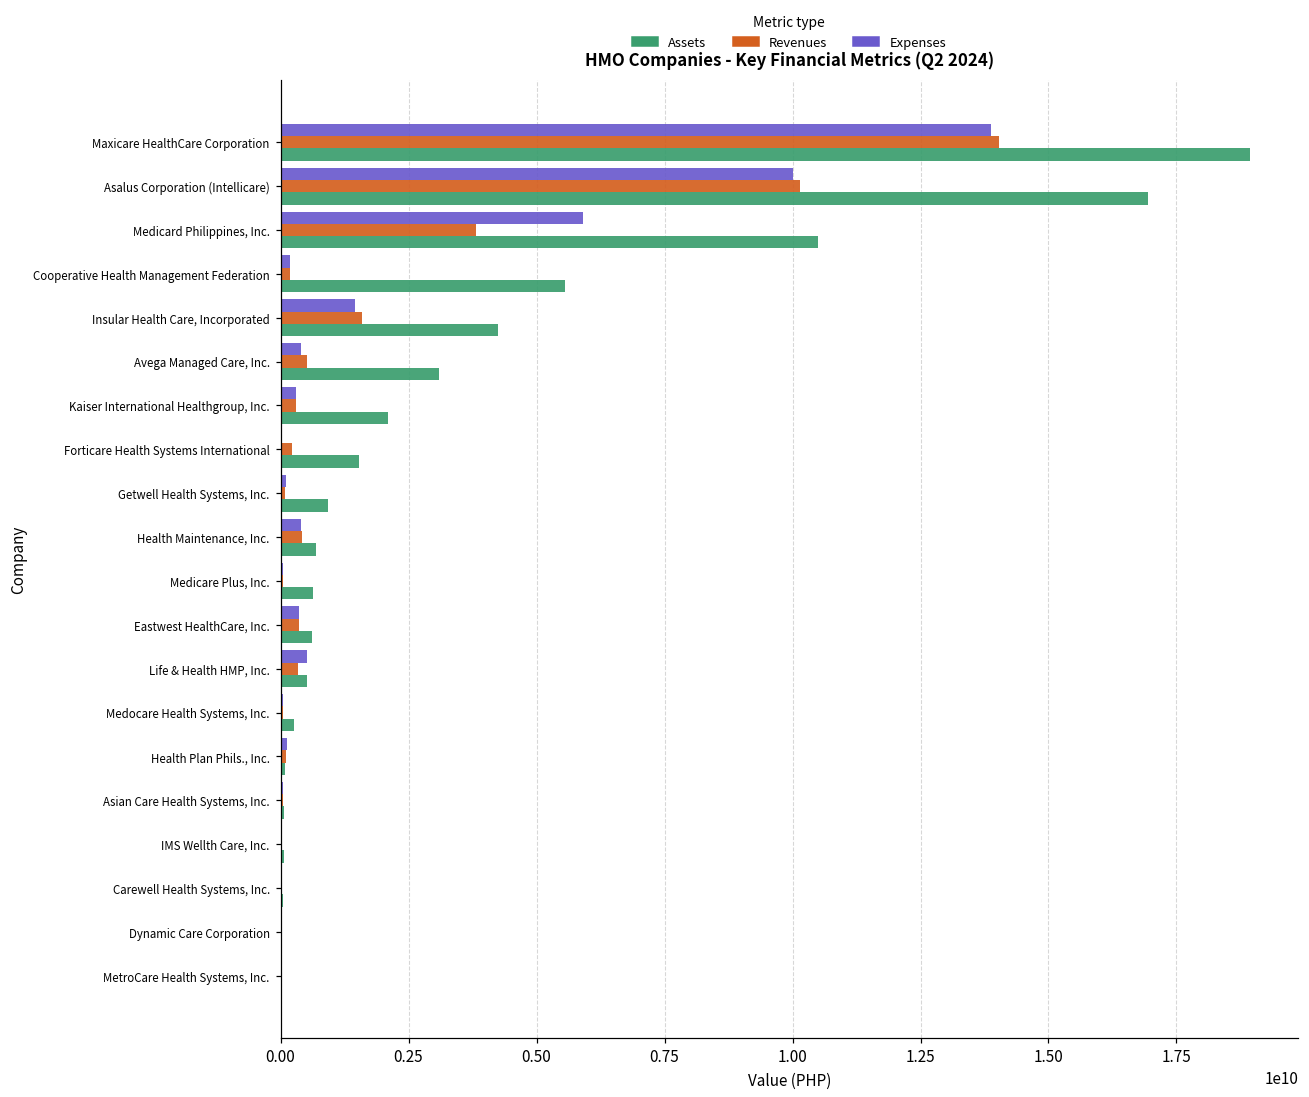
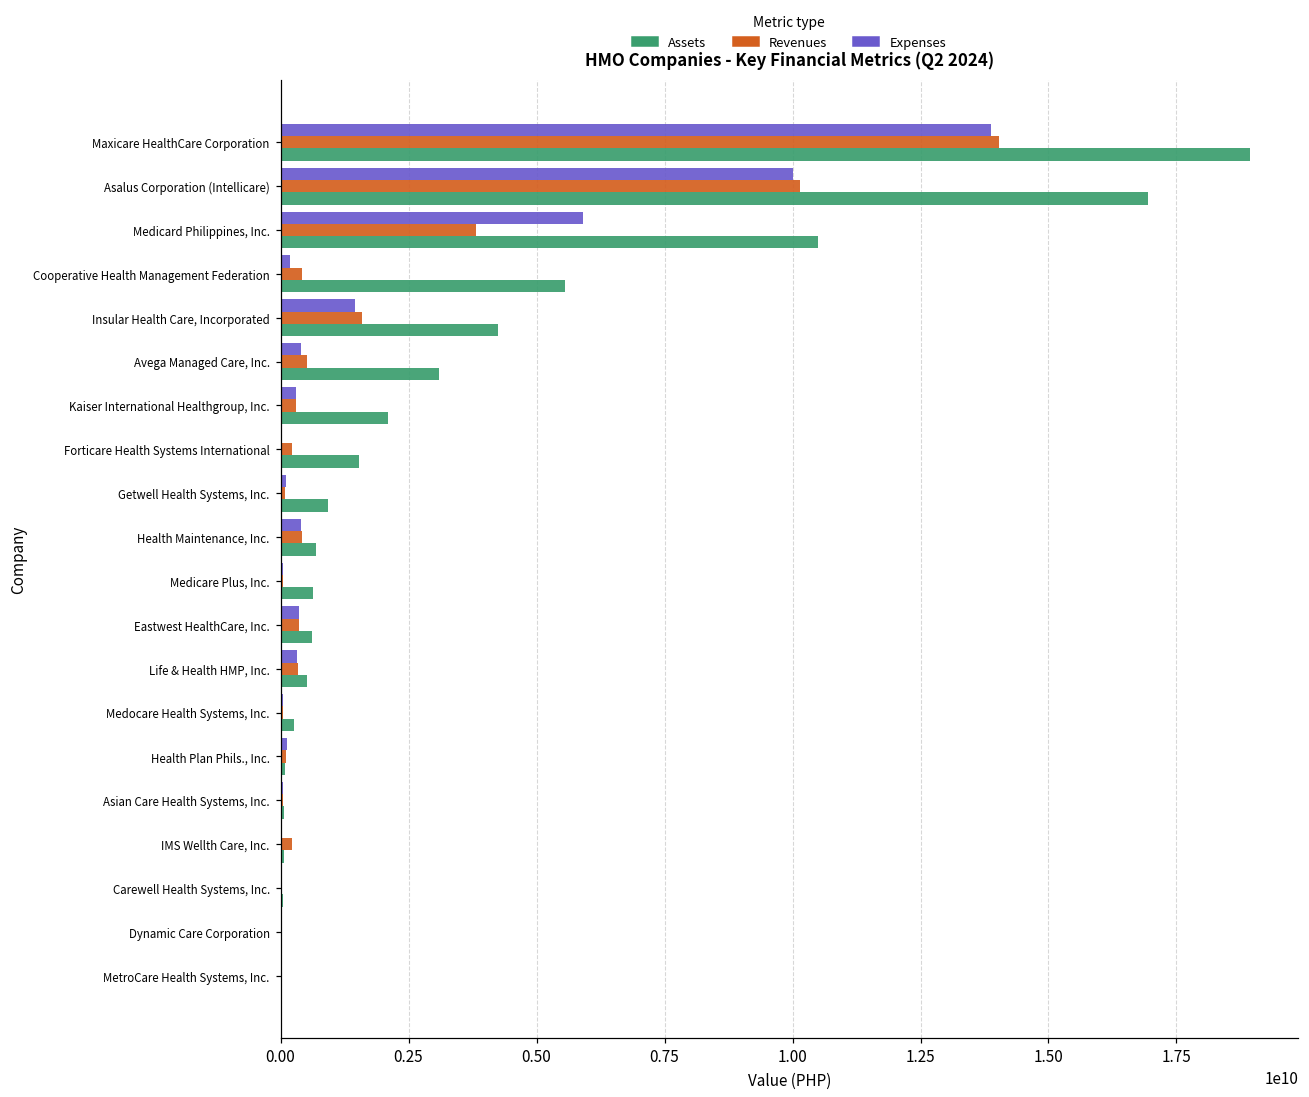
  {
    "Assets": {
      "Maxicare HealthCare Corporation": 18900000000,
      "Asalus Corporation (Intellicare)": 16900000000,
      "Medicard Philippines, Inc.": 10500000000,
      "Cooperative Health Management Federation": 5500000000,
      "Insular Health Care, Incorporated": 4200000000,
      "Avega Managed Care, Inc.": 3100000000,
      "Kaiser International Healthgroup, Inc.": 2100000000,
      "Forticare Health Systems International": 1500000000,
      "Getwell Health Systems, Inc.": 900000000,
      "Health Maintenance, Inc.": 700000000,
      "Medicare Plus, Inc.": 600000000,
      "Eastwest HealthCare, Inc.": 600000000,
      "Life & Health HMP, Inc.": 500000000,
      "Medocare Health Systems, Inc.": 300000000,
      "Health Plan Phils., Inc.": 100000000,
      "Asian Care Health Systems, Inc.": 100000000,
      "IMS Wellth Care, Inc.": 100000000
    },
    "Revenues": {
      "Maxicare HealthCare Corporation": 14000000000,
      "Asalus Corporation (Intellicare)": 10100000000,
      "Medicard Philippines, Inc.": 3800000000,
-     "Cooperative Health Management Federation": 200000000,
+     "Cooperative Health Management Federation": 400000000,
      "Insular Health Care, Incorporated": 1600000000,
      "Avega Managed Care, Inc.": 500000000,
      "Kaiser International Healthgroup, Inc.": 300000000,
      "Forticare Health Systems International": 200000000,
      "Getwell Health Systems, Inc.": 100000000,
      "Health Maintenance, Inc.": 400000000,
      "Eastwest HealthCare, Inc.": 400000000,
      "Life & Health HMP, Inc.": 300000000,
      "Health Plan Phils., Inc.": 100000000,
-     "IMS Wellth Care, Inc.": 0
+     "IMS Wellth Care, Inc.": 200000000
    },
    "Expenses": {
      "Maxicare HealthCare Corporation": 13900000000,
      "Asalus Corporation (Intellicare)": 10000000000,
      "Medicard Philippines, Inc.": 5900000000,
      "Cooperative Health Management Federation": 200000000,
      "Insular Health Care, Incorporated": 1400000000,
      "Avega Managed Care, Inc.": 400000000,
      "Kaiser International Healthgroup, Inc.": 300000000,
      "Getwell Health Systems, Inc.": 100000000,
      "Health Maintenance, Inc.": 400000000,
      "Eastwest HealthCare, Inc.": 400000000,
-     "Life & Health HMP, Inc.": 500000000,
+     "Life & Health HMP, Inc.": 300000000,
      "Health Plan Phils., Inc.": 100000000
    }
  }
